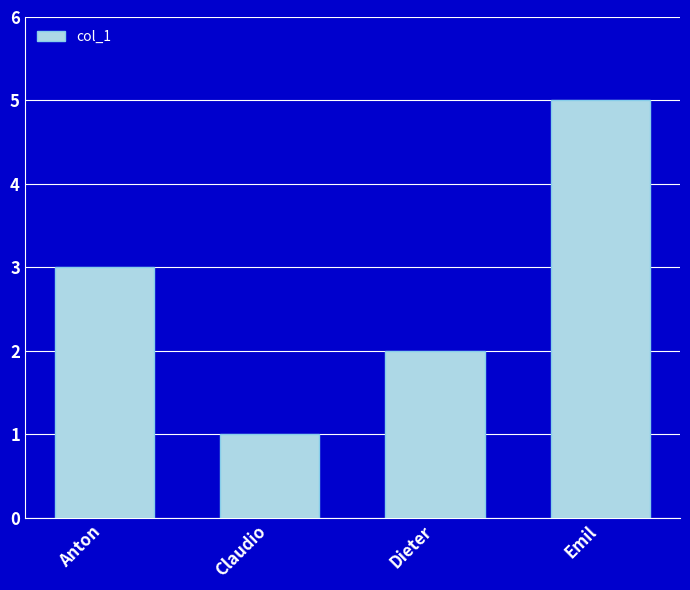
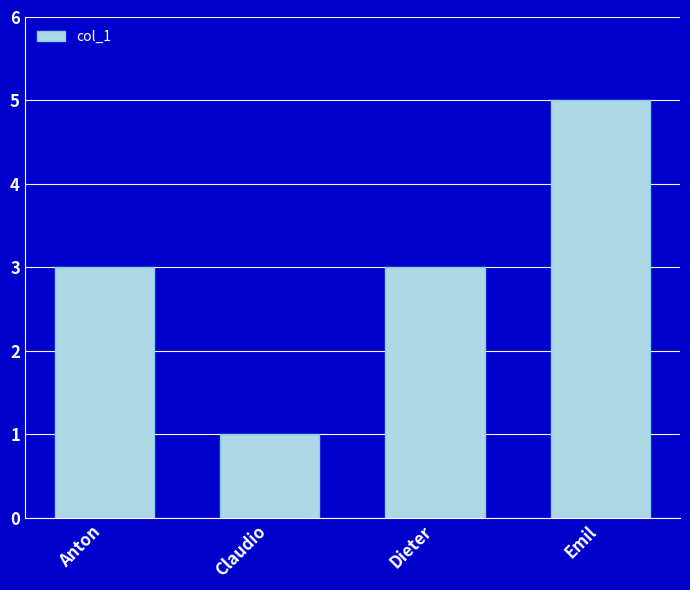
  {
    "Anton": 3,
    "Claudio": 1,
-   "Dieter": 2,
+   "Dieter": 3,
    "Emil": 5
  }
